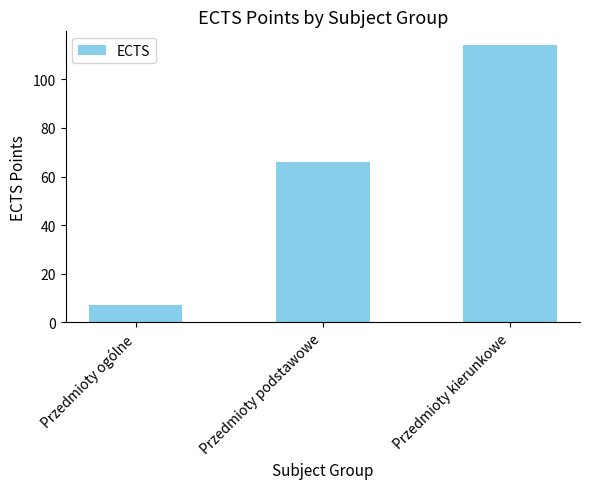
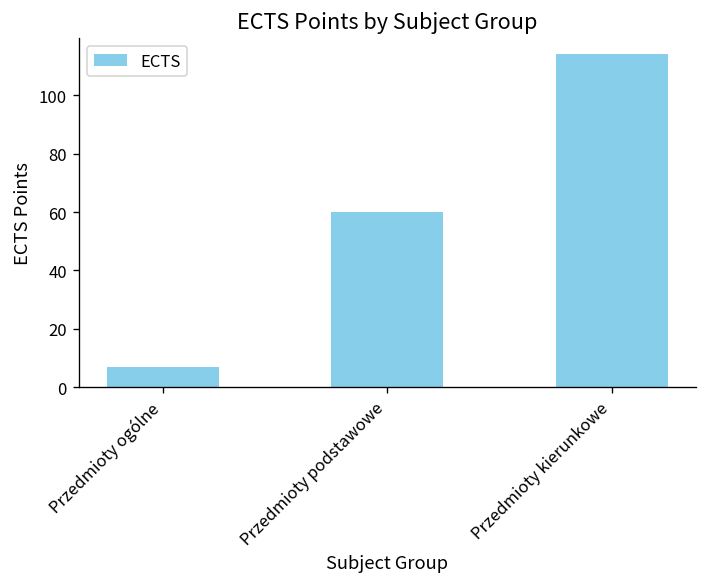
  {
    "Przedmioty ogólne": 7,
-   "Przedmioty podstawowe": 66,
+   "Przedmioty podstawowe": 60,
    "Przedmioty kierunkowe": 114
  }
